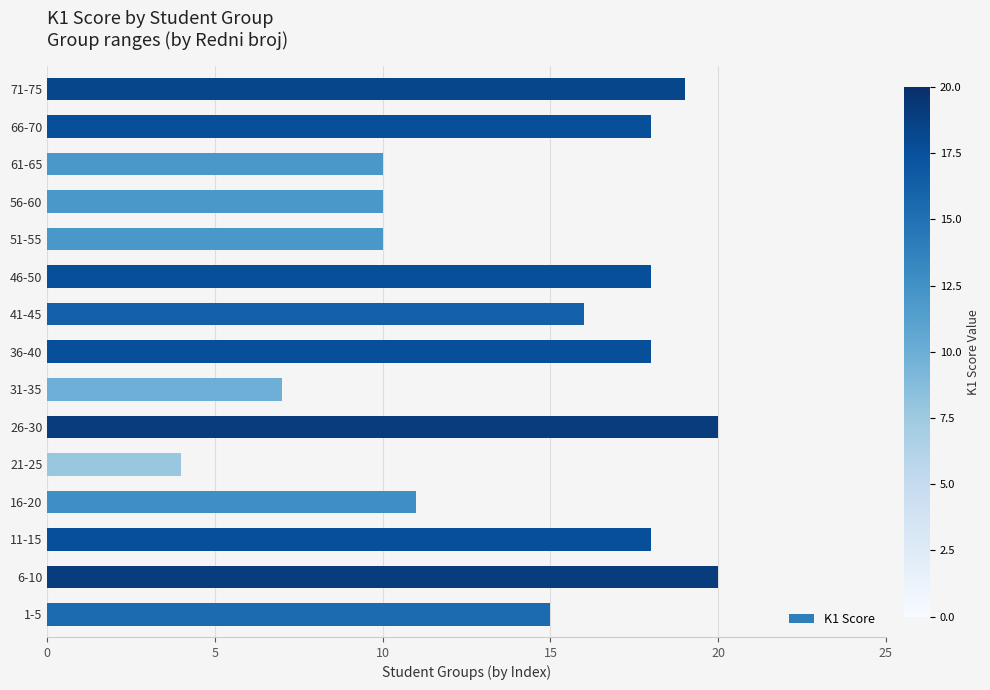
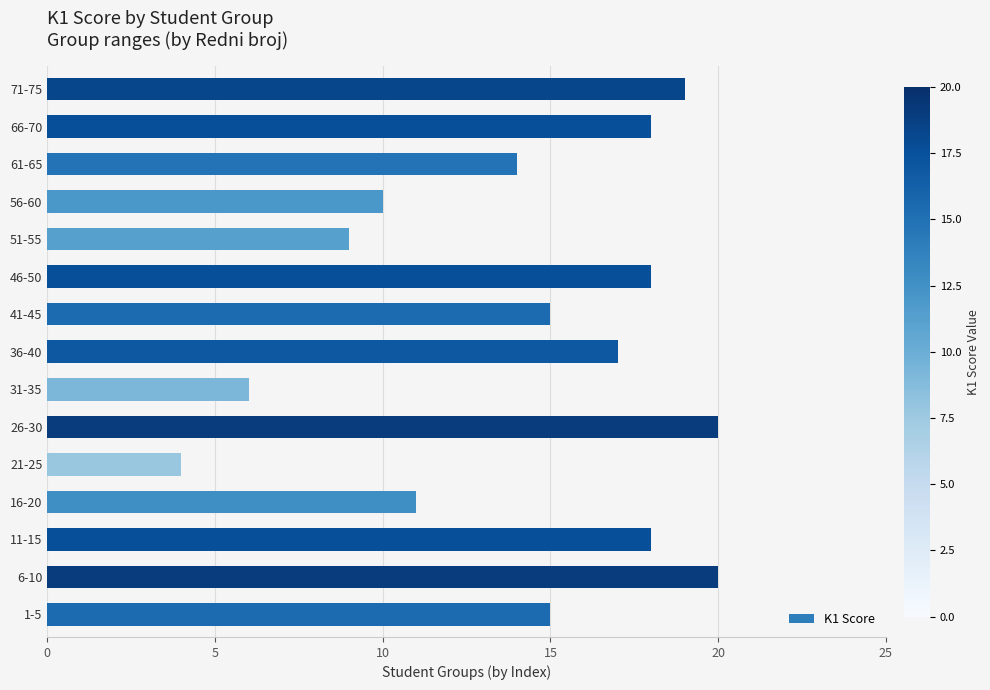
  {
    "71-75": 19,
    "66-70": 18,
-   "61-65": 10,
+   "61-65": 14,
    "56-60": 10,
-   "51-55": 10,
+   "51-55": 9,
    "46-50": 18,
-   "41-45": 16,
-   "36-40": 18,
-   "31-35": 7,
+   "41-45": 15,
+   "36-40": 17,
+   "31-35": 6,
    "26-30": 20,
    "21-25": 4,
    "16-20": 11,
    "11-15": 18,
    "6-10": 20,
    "1-5": 15
  }
